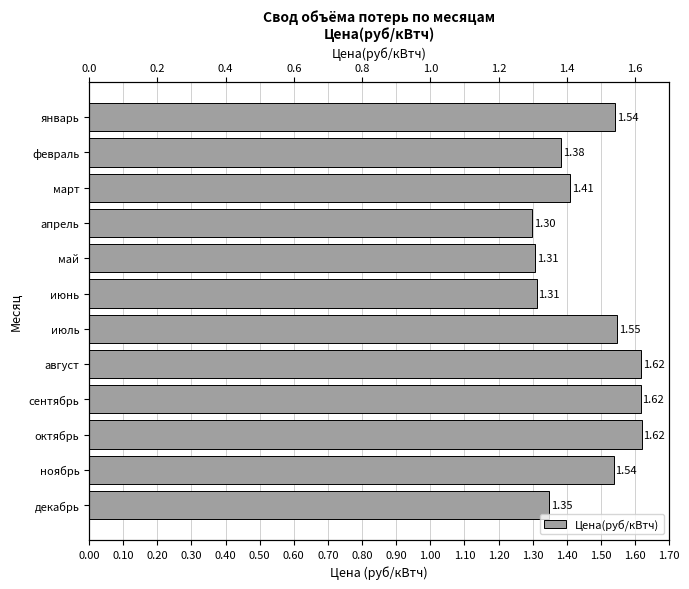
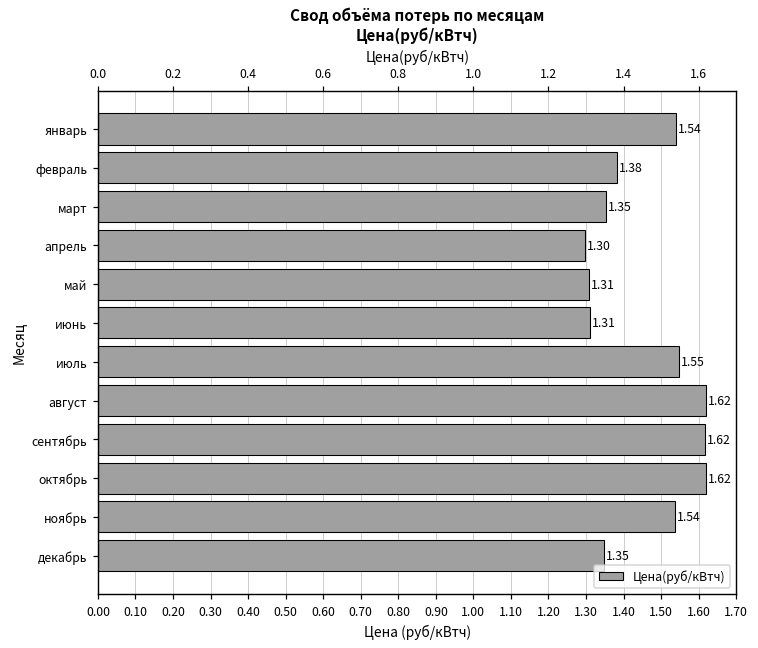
  {
    "январь": 1.54,
    "февраль": 1.38,
-   "март": 1.41,
+   "март": 1.35,
    "апрель": 1.30,
    "май": 1.31,
    "июнь": 1.31,
    "июль": 1.55,
    "август": 1.62,
    "сентябрь": 1.62,
    "октябрь": 1.62,
    "ноябрь": 1.54,
    "декабрь": 1.35
  }
